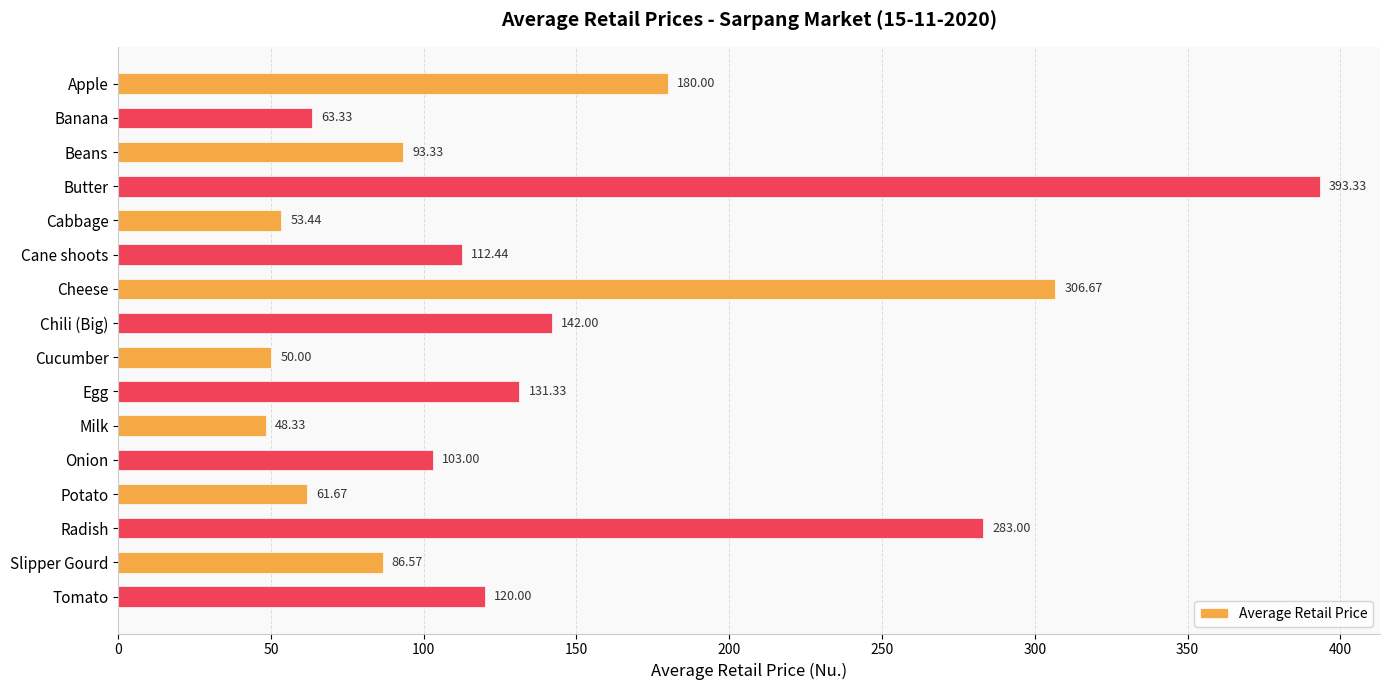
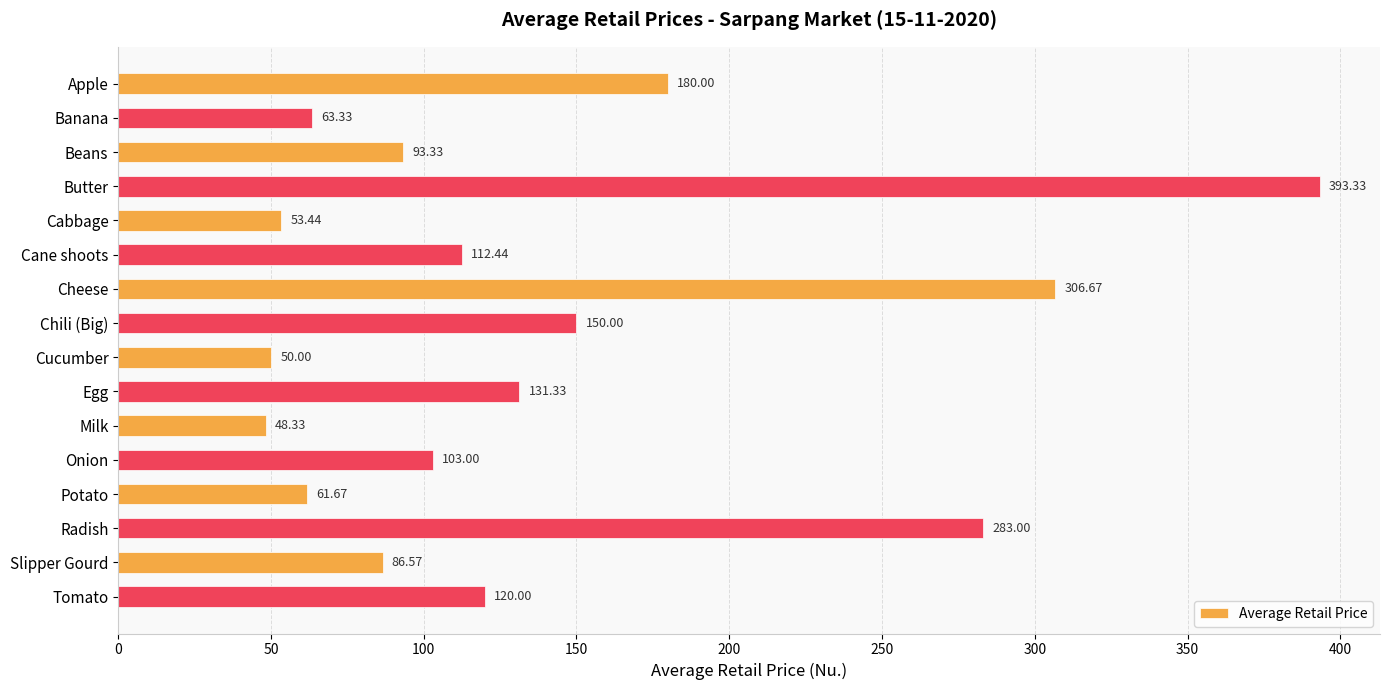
  {
    "Apple": 180.00,
    "Banana": 63.33,
    "Beans": 93.33,
    "Butter": 393.33,
    "Cabbage": 53.44,
    "Cane shoots": 112.44,
    "Cheese": 306.67,
-   "Chili (Big)": 142.00,
+   "Chili (Big)": 150.00,
    "Cucumber": 50.00,
    "Egg": 131.33,
    "Milk": 48.33,
    "Onion": 103.00,
    "Potato": 61.67,
    "Radish": 283.00,
    "Slipper Gourd": 86.57,
    "Tomato": 120.00
  }
